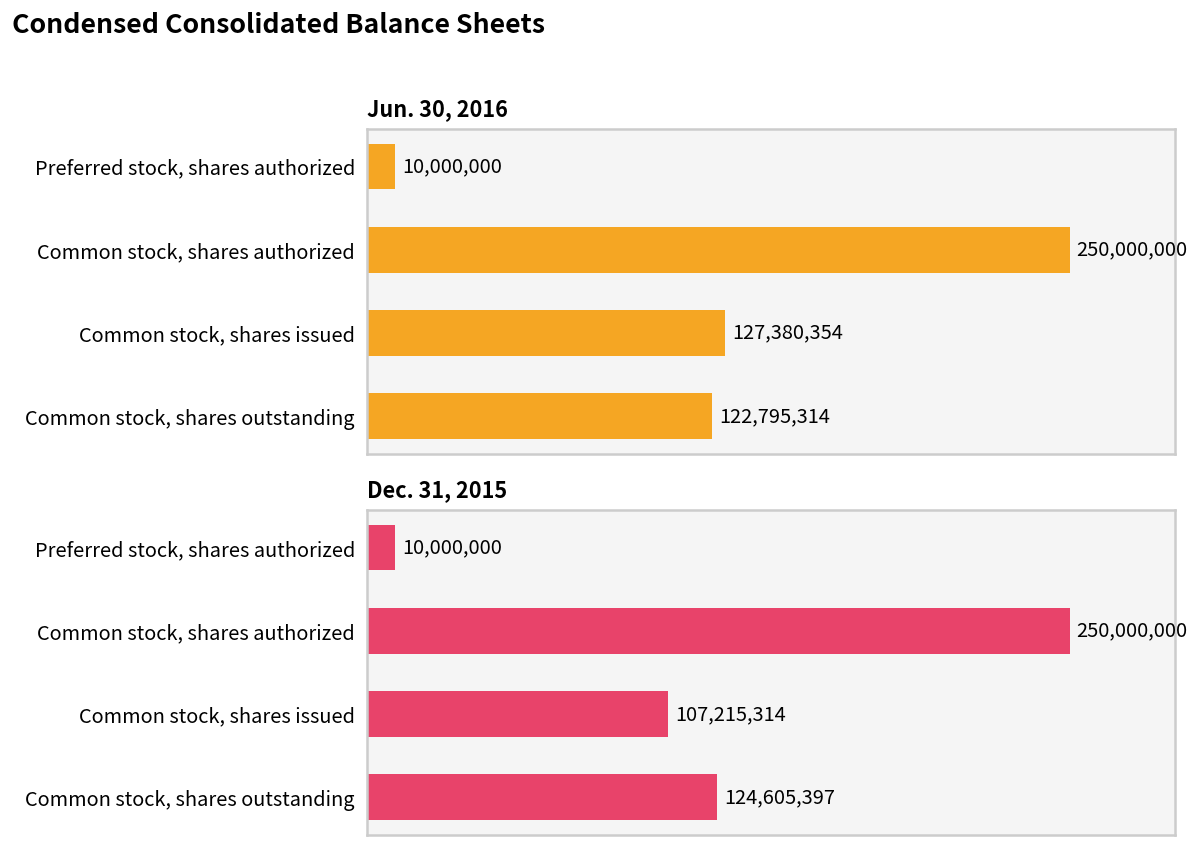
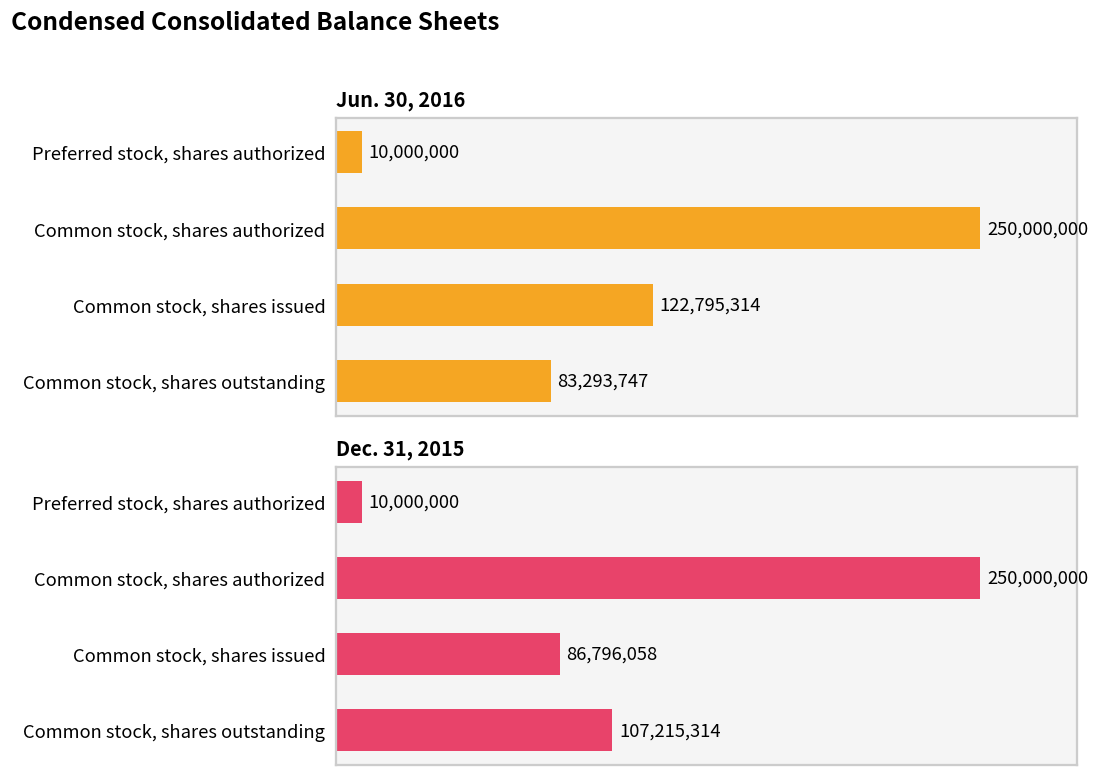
  {
    "Jun. 30, 2016": {
      "Preferred stock, shares authorized": "10,000,000",
      "Common stock, shares authorized": "250,000,000",
-     "Common stock, shares issued": "127,380,354",
-     "Common stock, shares outstanding": "122,795,314"
+     "Common stock, shares issued": "122,795,314",
+     "Common stock, shares outstanding": "83,293,747"
    },
    "Dec. 31, 2015": {
      "Preferred stock, shares authorized": "10,000,000",
      "Common stock, shares authorized": "250,000,000",
-     "Common stock, shares issued": "107,215,314",
-     "Common stock, shares outstanding": "124,605,397"
+     "Common stock, shares issued": "86,796,058",
+     "Common stock, shares outstanding": "107,215,314"
    }
  }
